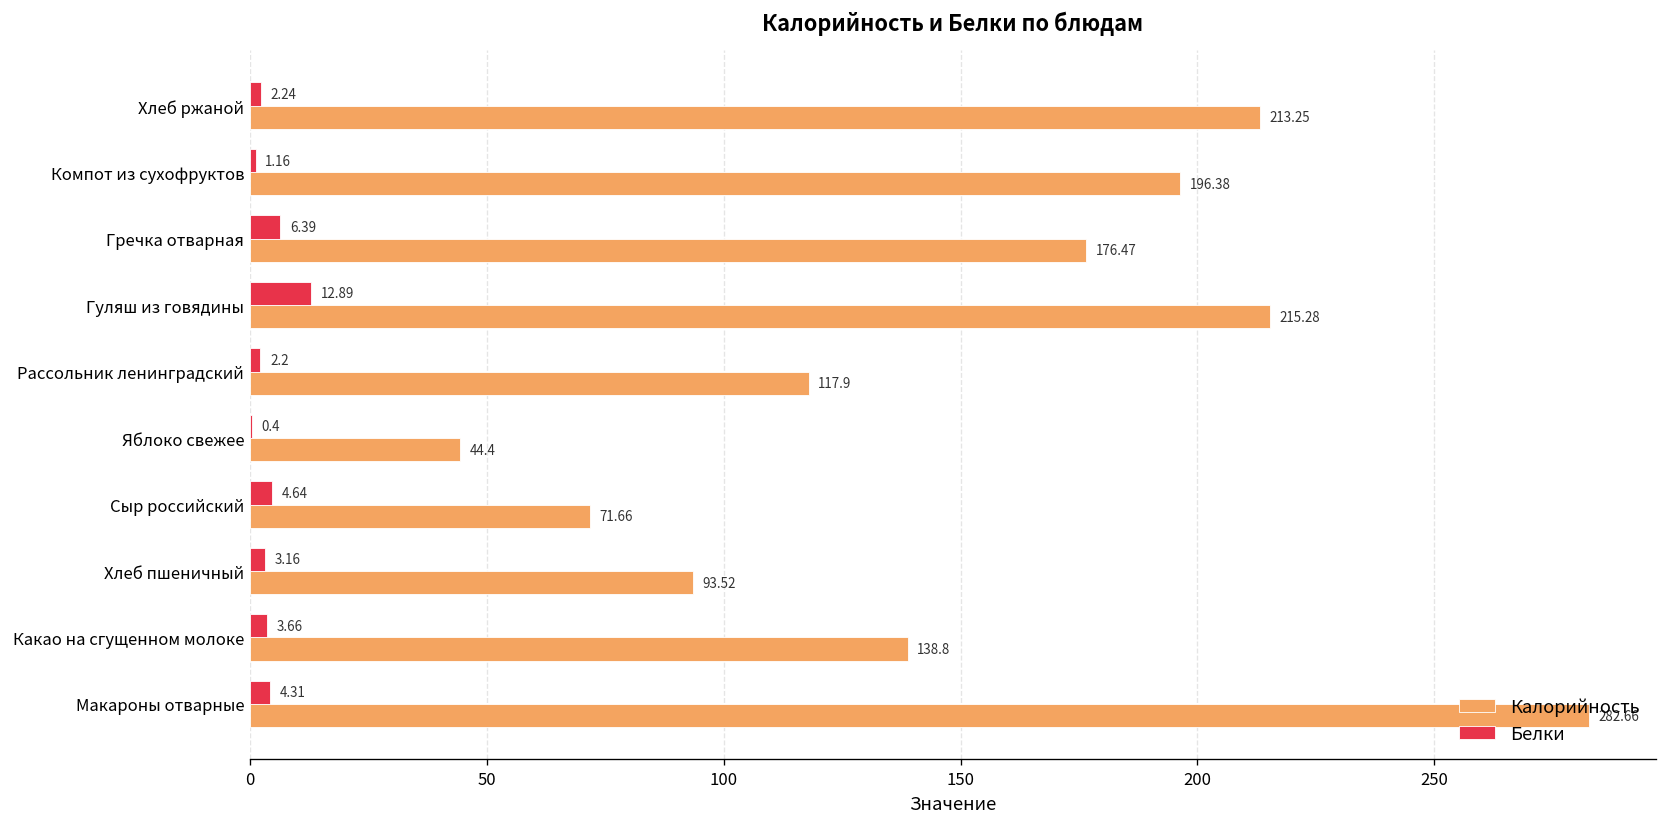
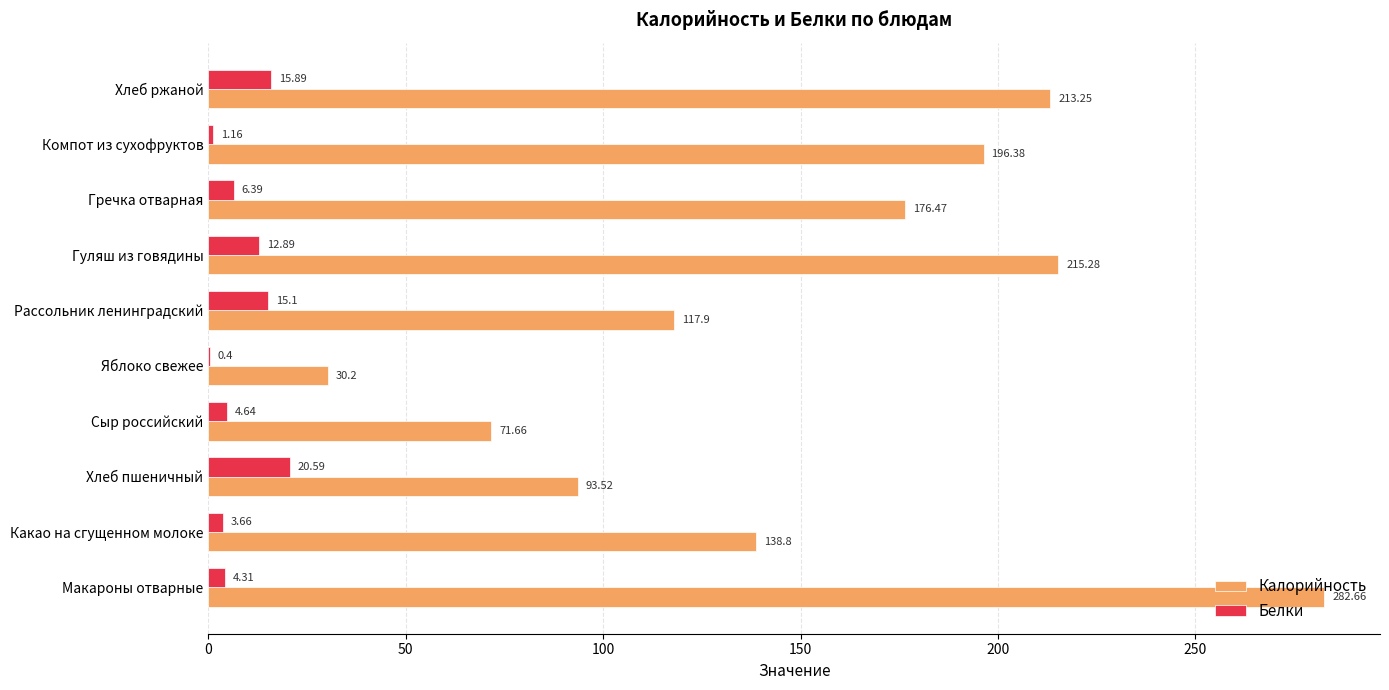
  {
    "Калорийность": {
      "Хлеб ржаной": 213.25,
      "Компот из сухофруктов": 196.38,
      "Гречка отварная": 176.47,
      "Гуляш из говядины": 215.28,
      "Рассольник ленинградский": 117.9,
-     "Яблоко свежее": 44.4,
+     "Яблоко свежее": 30.2,
      "Сыр российский": 71.66,
      "Хлеб пшеничный": 93.52,
      "Какао на сгущенном молоке": 138.8,
      "Макароны отварные": 282.66
    },
    "Белки": {
-     "Хлеб ржаной": 2.24,
+     "Хлеб ржаной": 15.89,
      "Компот из сухофруктов": 1.16,
      "Гречка отварная": 6.39,
      "Гуляш из говядины": 12.89,
-     "Рассольник ленинградский": 2.2,
+     "Рассольник ленинградский": 15.1,
      "Яблоко свежее": 0.4,
      "Сыр российский": 4.64,
-     "Хлеб пшеничный": 3.16,
+     "Хлеб пшеничный": 20.59,
      "Какао на сгущенном молоке": 3.66,
      "Макароны отварные": 4.31
    }
  }
